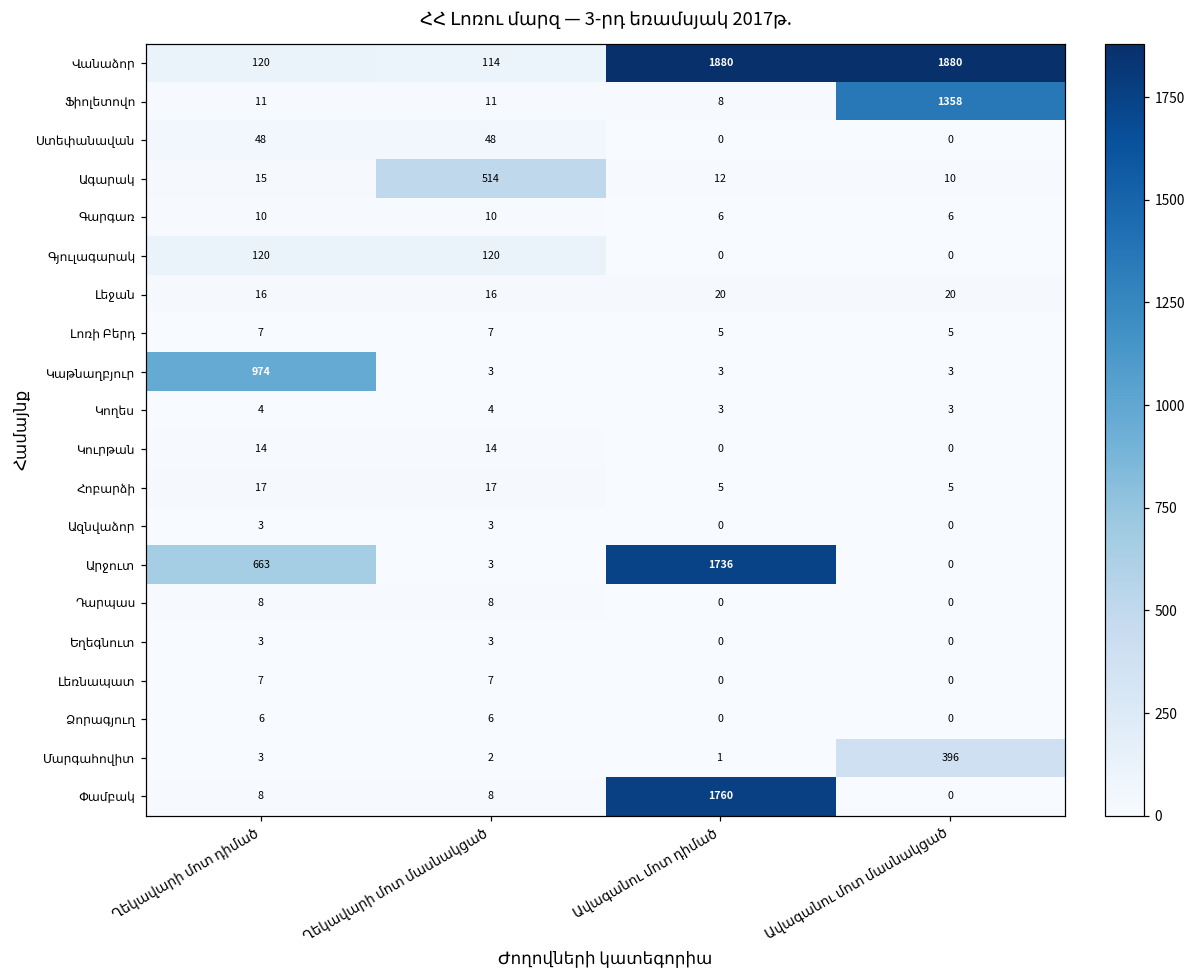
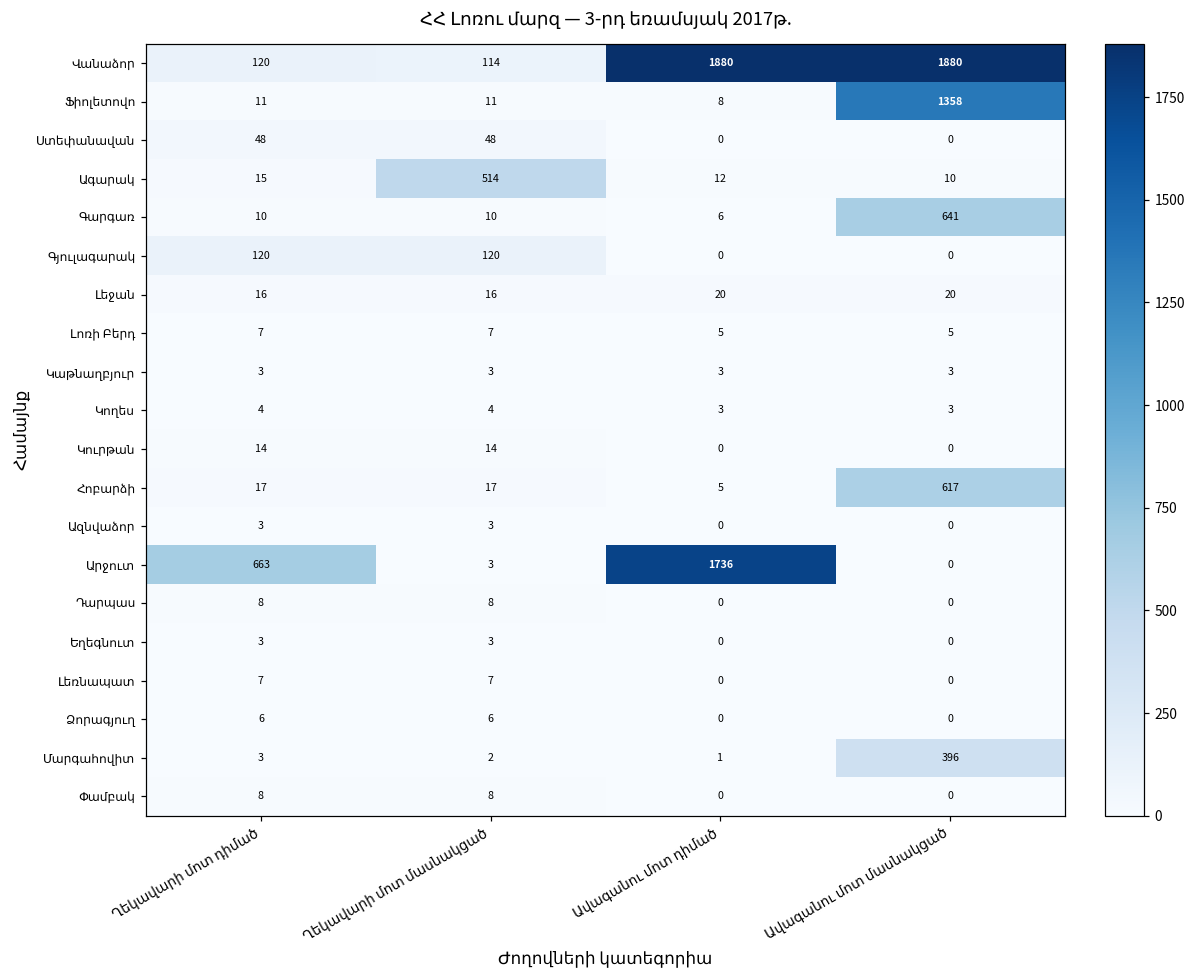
  {
    "Վանաձոր": {
      "Ղեկավարի մոտ դիմած": 120,
      "Ղեկավարի մոտ մասնակցած": 114,
      "Ավագանու մոտ դիմած": 1880,
      "Ավագանու մոտ մասնակցած": 1880
    },
    "Ֆիոլետովո": {
      "Ղեկավարի մոտ դիմած": 11,
      "Ղեկավարի մոտ մասնակցած": 11,
      "Ավագանու մոտ դիմած": 8,
      "Ավագանու մոտ մասնակցած": 1358
    },
    "Ստեփանավան": {
      "Ղեկավարի մոտ դիմած": 48,
      "Ղեկավարի մոտ մասնակցած": 48,
      "Ավագանու մոտ դիմած": 0,
      "Ավագանու մոտ մասնակցած": 0
    },
    "Ագարակ": {
      "Ղեկավարի մոտ դիմած": 15,
      "Ղեկավարի մոտ մասնակցած": 514,
      "Ավագանու մոտ դիմած": 12,
      "Ավագանու մոտ մասնակցած": 10
    },
    "Գարգառ": {
      "Ղեկավարի մոտ դիմած": 10,
      "Ղեկավարի մոտ մասնակցած": 10,
      "Ավագանու մոտ դիմած": 6,
-     "Ավագանու մոտ մասնակցած": 6
+     "Ավագանու մոտ մասնակցած": 641
    },
    "Գյուլագարակ": {
      "Ղեկավարի մոտ դիմած": 120,
      "Ղեկավարի մոտ մասնակցած": 120,
      "Ավագանու մոտ դիմած": 0,
      "Ավագանու մոտ մասնակցած": 0
    },
    "Լեջան": {
      "Ղեկավարի մոտ դիմած": 16,
      "Ղեկավարի մոտ մասնակցած": 16,
      "Ավագանու մոտ դիմած": 20,
      "Ավագանու մոտ մասնակցած": 20
    },
    "Լոռի Բերդ": {
      "Ղեկավարի մոտ դիմած": 7,
      "Ղեկավարի մոտ մասնակցած": 7,
      "Ավագանու մոտ դիմած": 5,
      "Ավագանու մոտ մասնակցած": 5
    },
    "Կաթնաղբյուր": {
-     "Ղեկավարի մոտ դիմած": 974,
+     "Ղեկավարի մոտ դիմած": 3,
      "Ղեկավարի մոտ մասնակցած": 3,
      "Ավագանու մոտ դիմած": 3,
      "Ավագանու մոտ մասնակցած": 3
    },
    "Կողես": {
      "Ղեկավարի մոտ դիմած": 4,
      "Ղեկավարի մոտ մասնակցած": 4,
      "Ավագանու մոտ դիմած": 3,
      "Ավագանու մոտ մասնակցած": 3
    },
    "Կուրթան": {
      "Ղեկավարի մոտ դիմած": 14,
      "Ղեկավարի մոտ մասնակցած": 14,
      "Ավագանու մոտ դիմած": 0,
      "Ավագանու մոտ մասնակցած": 0
    },
    "Հոբարձի": {
      "Ղեկավարի մոտ դիմած": 17,
      "Ղեկավարի մոտ մասնակցած": 17,
      "Ավագանու մոտ դիմած": 5,
-     "Ավագանու մոտ մասնակցած": 5
+     "Ավագանու մոտ մասնակցած": 617
    },
    "Ազնվաձոր": {
      "Ղեկավարի մոտ դիմած": 3,
      "Ղեկավարի մոտ մասնակցած": 3,
      "Ավագանու մոտ դիմած": 0,
      "Ավագանու մոտ մասնակցած": 0
    },
    "Արջուտ": {
      "Ղեկավարի մոտ դիմած": 663,
      "Ղեկավարի մոտ մասնակցած": 3,
      "Ավագանու մոտ դիմած": 1736,
      "Ավագանու մոտ մասնակցած": 0
    },
    "Դարպաս": {
      "Ղեկավարի մոտ դիմած": 8,
      "Ղեկավարի մոտ մասնակցած": 8,
      "Ավագանու մոտ դիմած": 0,
      "Ավագանու մոտ մասնակցած": 0
    },
    "Եղեգնուտ": {
      "Ղեկավարի մոտ դիմած": 3,
      "Ղեկավարի մոտ մասնակցած": 3,
      "Ավագանու մոտ դիմած": 0,
      "Ավագանու մոտ մասնակցած": 0
    },
    "Լեռնապատ": {
      "Ղեկավարի մոտ դիմած": 7,
      "Ղեկավարի մոտ մասնակցած": 7,
      "Ավագանու մոտ դիմած": 0,
      "Ավագանու մոտ մասնակցած": 0
    },
    "Ձորագյուղ": {
      "Ղեկավարի մոտ դիմած": 6,
      "Ղեկավարի մոտ մասնակցած": 6,
      "Ավագանու մոտ դիմած": 0,
      "Ավագանու մոտ մասնակցած": 0
    },
    "Մարգահովիտ": {
      "Ղեկավարի մոտ դիմած": 3,
      "Ղեկավարի մոտ մասնակցած": 2,
      "Ավագանու մոտ դիմած": 1,
      "Ավագանու մոտ մասնակցած": 396
    },
    "Փամբակ": {
      "Ղեկավարի մոտ դիմած": 8,
      "Ղեկավարի մոտ մասնակցած": 8,
-     "Ավագանու մոտ դիմած": 1760,
+     "Ավագանու մոտ դիմած": 0,
      "Ավագանու մոտ մասնակցած": 0
    }
  }
